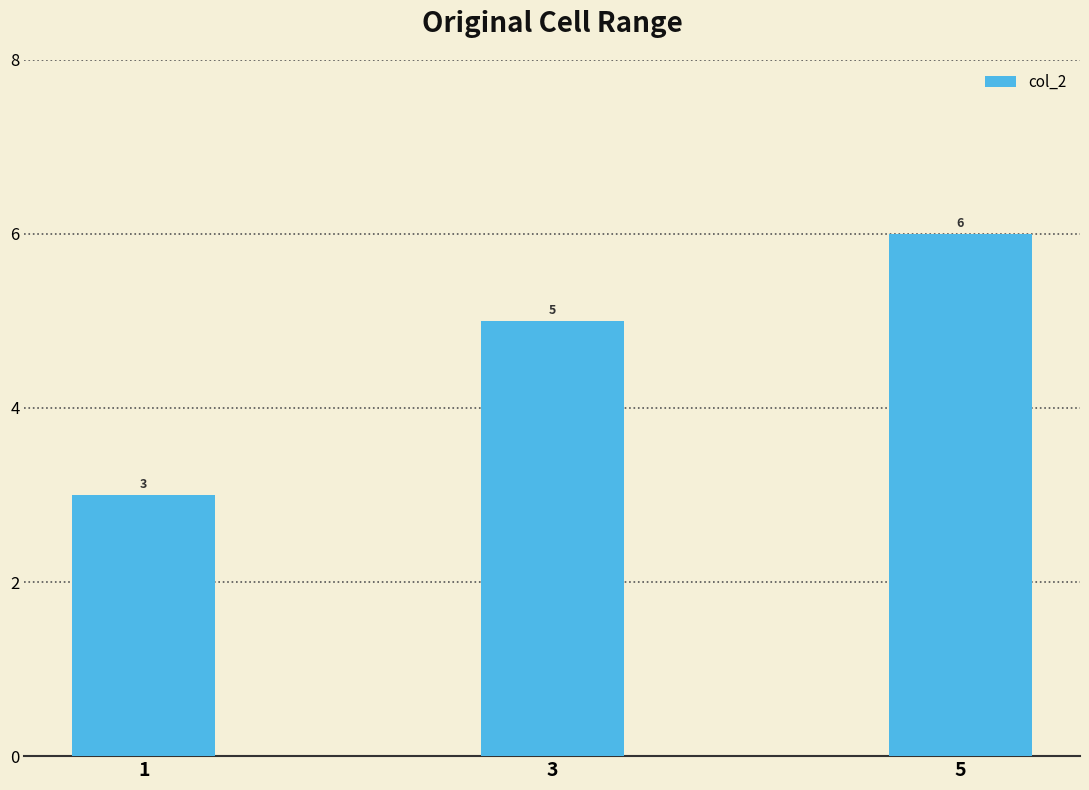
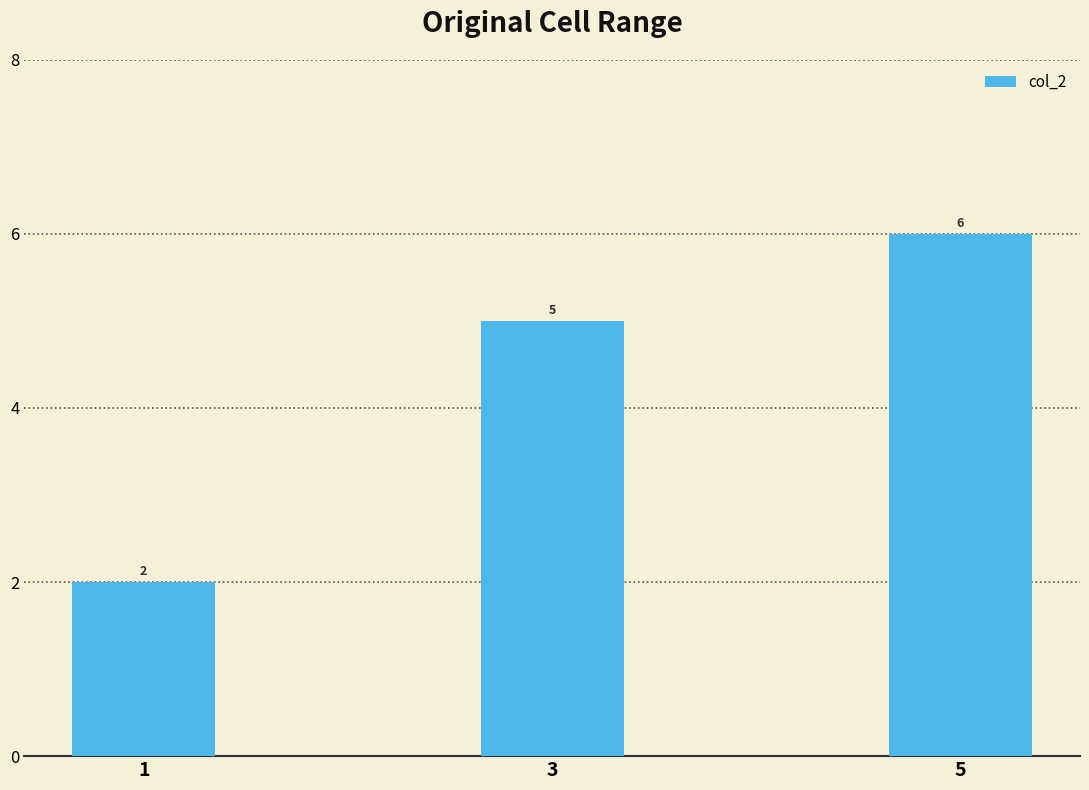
  {
-   "1": 3,
+   "1": 2,
    "3": 5,
    "5": 6
  }
